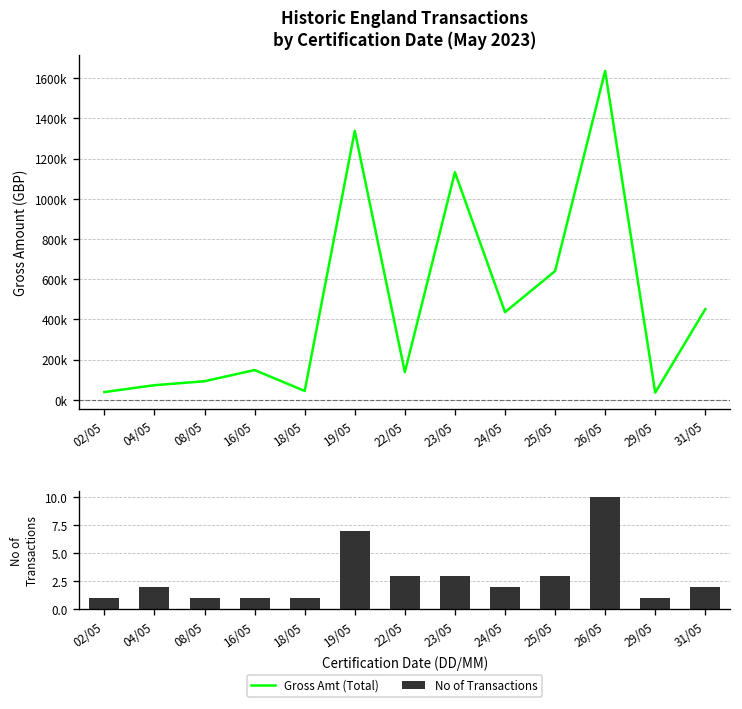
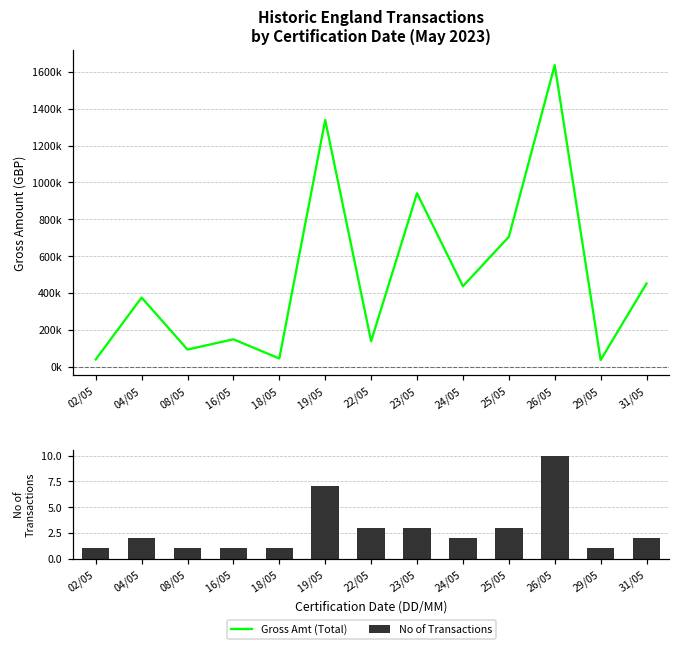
  {
    "Historic England Transactions by Certification Date (May 2023)": {
      "02/05": 40000,
-     "04/05": 70000,
+     "04/05": 370000,
      "08/05": 90000,
      "16/05": 150000,
      "18/05": 40000,
      "19/05": 1340000,
      "22/05": 140000,
-     "23/05": 1130000,
+     "23/05": 940000,
      "24/05": 440000,
-     "25/05": 640000,
+     "25/05": 700000,
      "26/05": 1640000,
      "29/05": 40000,
      "31/05": 450000
    }
  }
